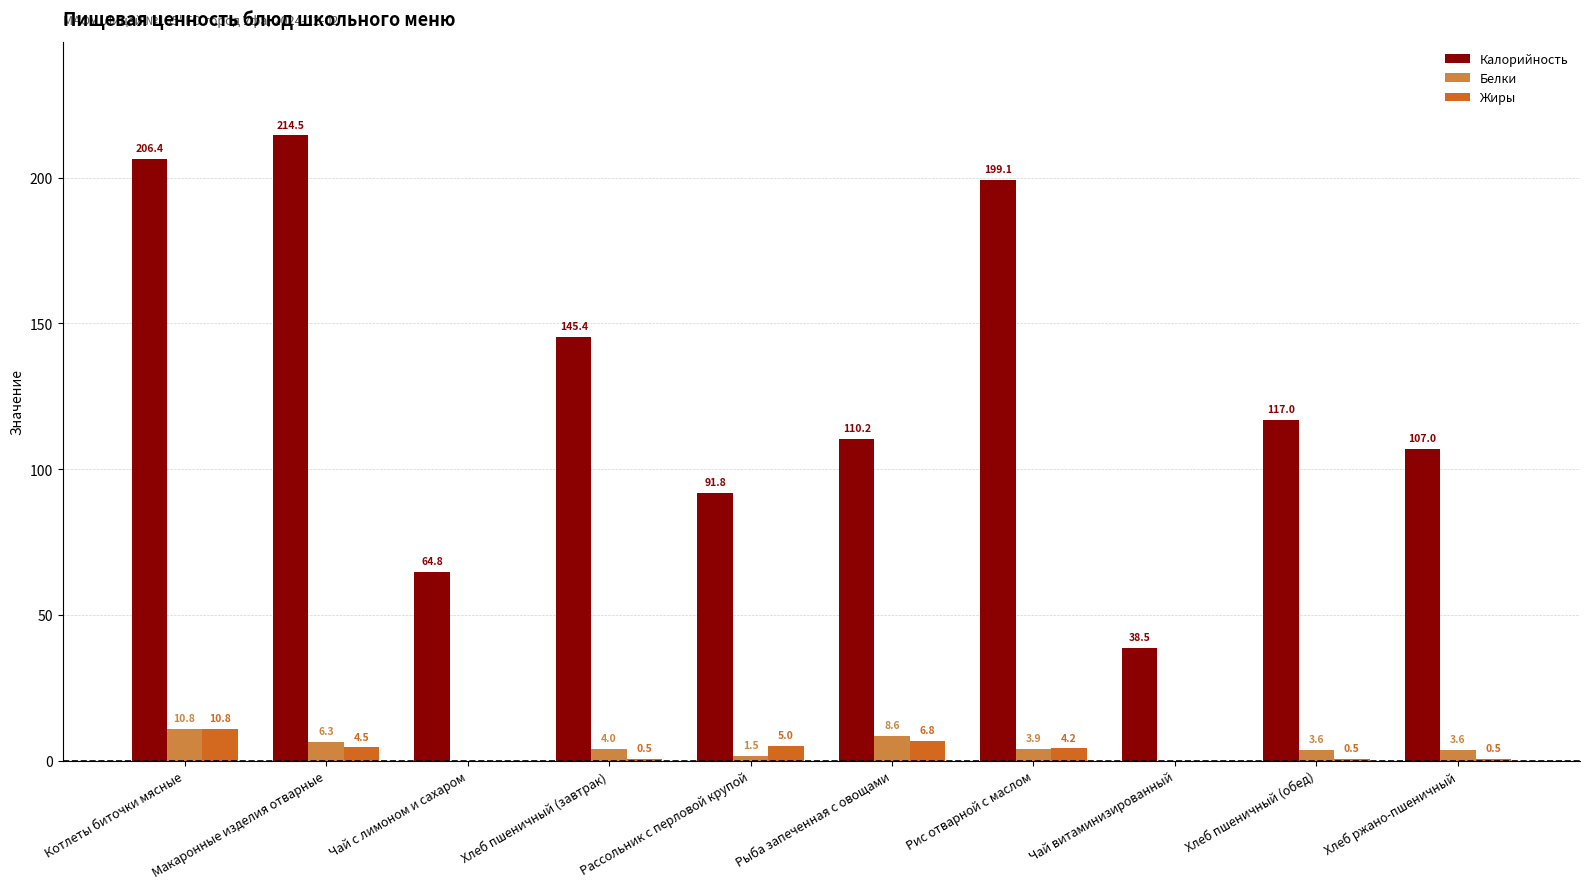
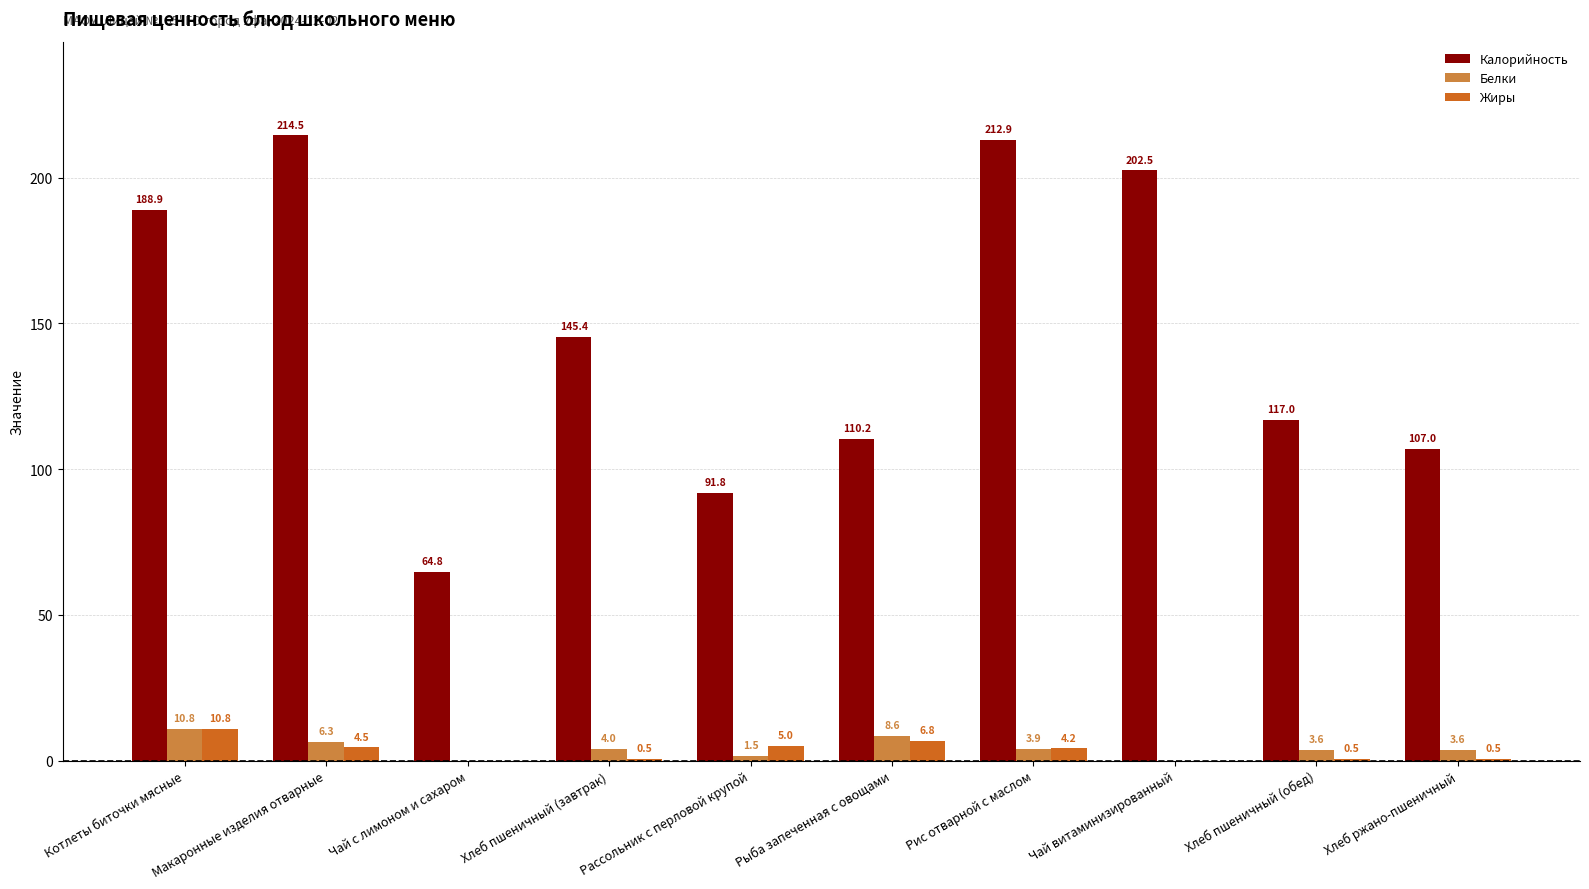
  {
    "Калорийность": {
-     "Котлеты биточки мясные": 206.4,
+     "Котлеты биточки мясные": 188.9,
      "Макаронные изделия отварные": 214.5,
      "Чай с лимоном и сахаром": 64.8,
      "Хлеб пшеничный (завтрак)": 145.4,
      "Рассольник с перловой крупой": 91.8,
      "Рыба запеченная с овощами": 110.2,
-     "Рис отварной с маслом": 199.1,
-     "Чай витаминизированный": 38.5,
+     "Рис отварной с маслом": 212.9,
+     "Чай витаминизированный": 202.5,
      "Хлеб пшеничный (обед)": 117.0,
      "Хлеб ржано-пшеничный": 107.0
    }
  }
